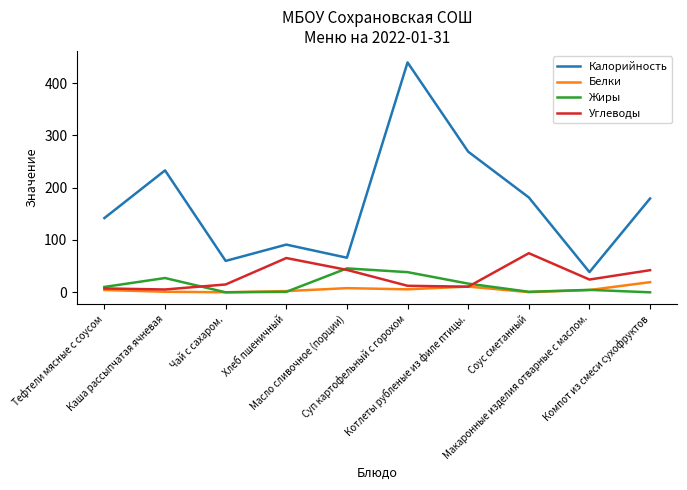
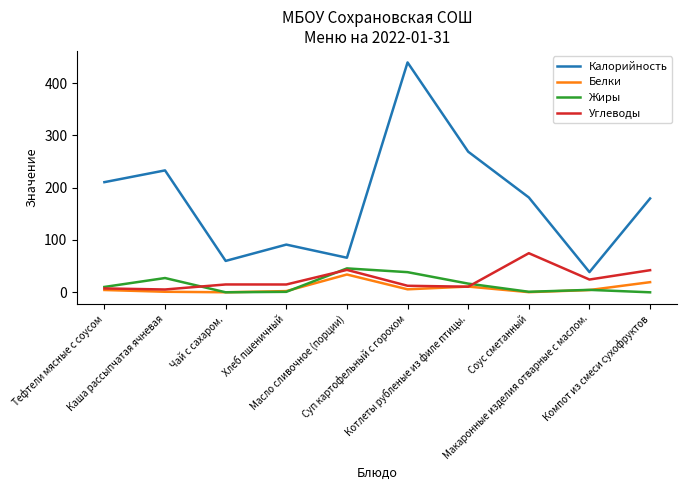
  {
    "Калорийность": {
-     "Тефтели мясные с соусом": 140,
+     "Тефтели мясные с соусом": 210,
      "Каша рассыпчатая ячневая": 230,
      "Чай с сахаром.": 60,
      "Хлеб пшеничный": 90,
      "Масло сливочное (порции)": 70,
      "Суп картофельный с горохом": 440,
      "Котлеты рубленые из филе птицы.": 270,
      "Соус сметанный": 180,
      "Макаронные изделия отварные с маслом.": 40,
      "Компот из смеси сухофруктов": 180
    },
    "Белки": {
-     "Масло сливочное (порции)": 10,
+     "Масло сливочное (порции)": 30,
      "Суп картофельный с горохом": 10,
      "Компот из смеси сухофруктов": 20
    },
    "Жиры": {
      "Каша рассыпчатая ячневая": 30,
      "Суп картофельный с горохом": 40,
      "Котлеты рубленые из филе птицы.": 20,
      "Компот из смеси сухофруктов": 0
    },
    "Углеводы": {
      "Чай с сахаром.": 20,
-     "Хлеб пшеничный": 70,
+     "Хлеб пшеничный": 10,
      "Суп картофельный с горохом": 10,
      "Соус сметанный": 70,
      "Макаронные изделия отварные с маслом.": 20,
      "Компот из смеси сухофруктов": 40
    }
  }
